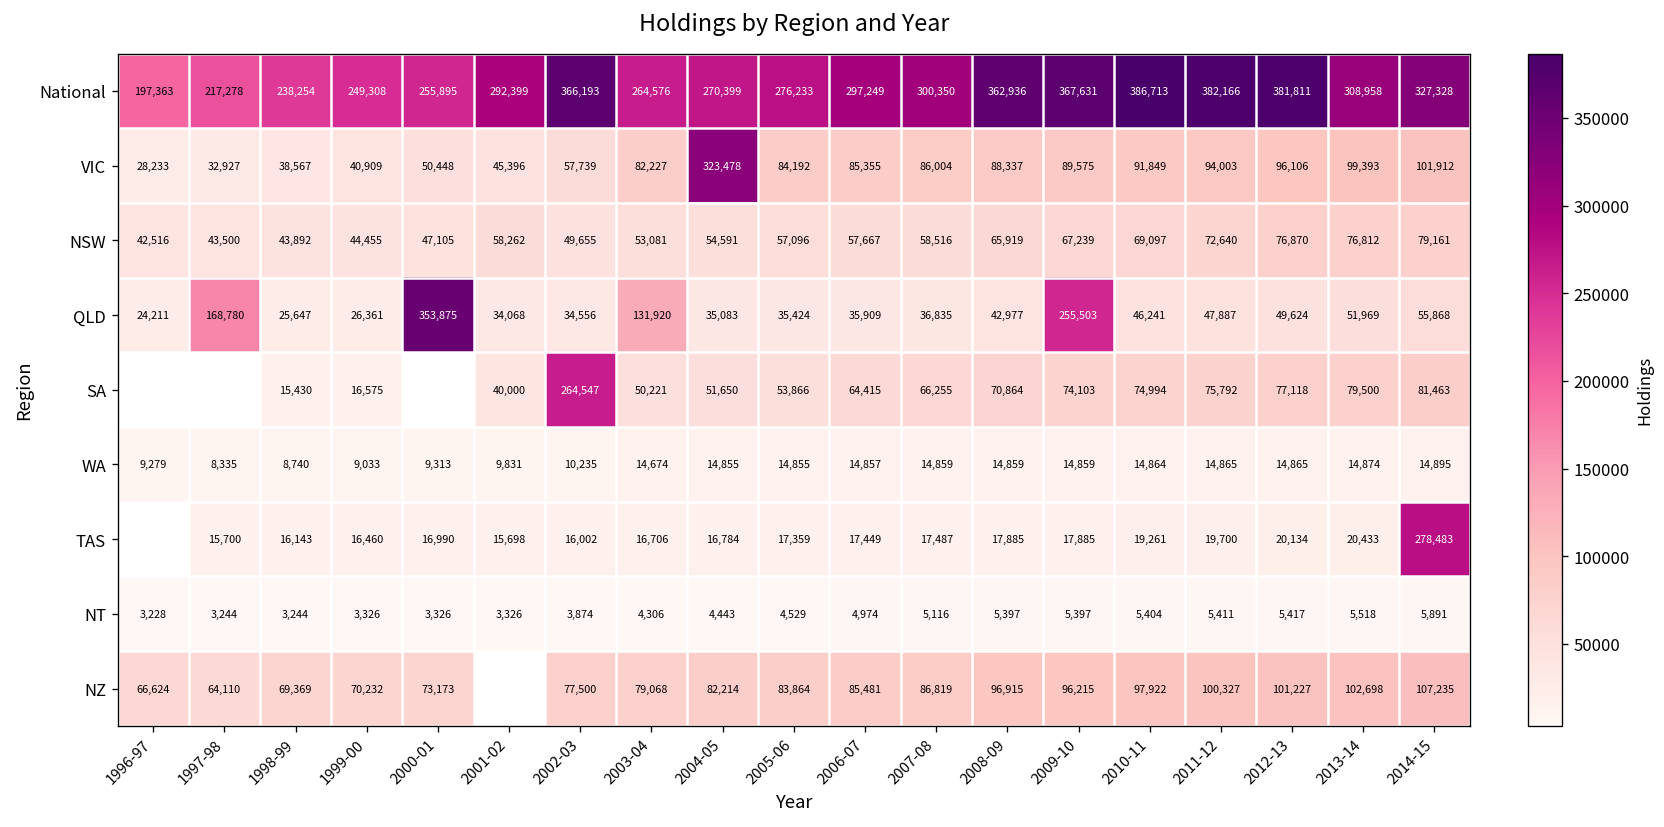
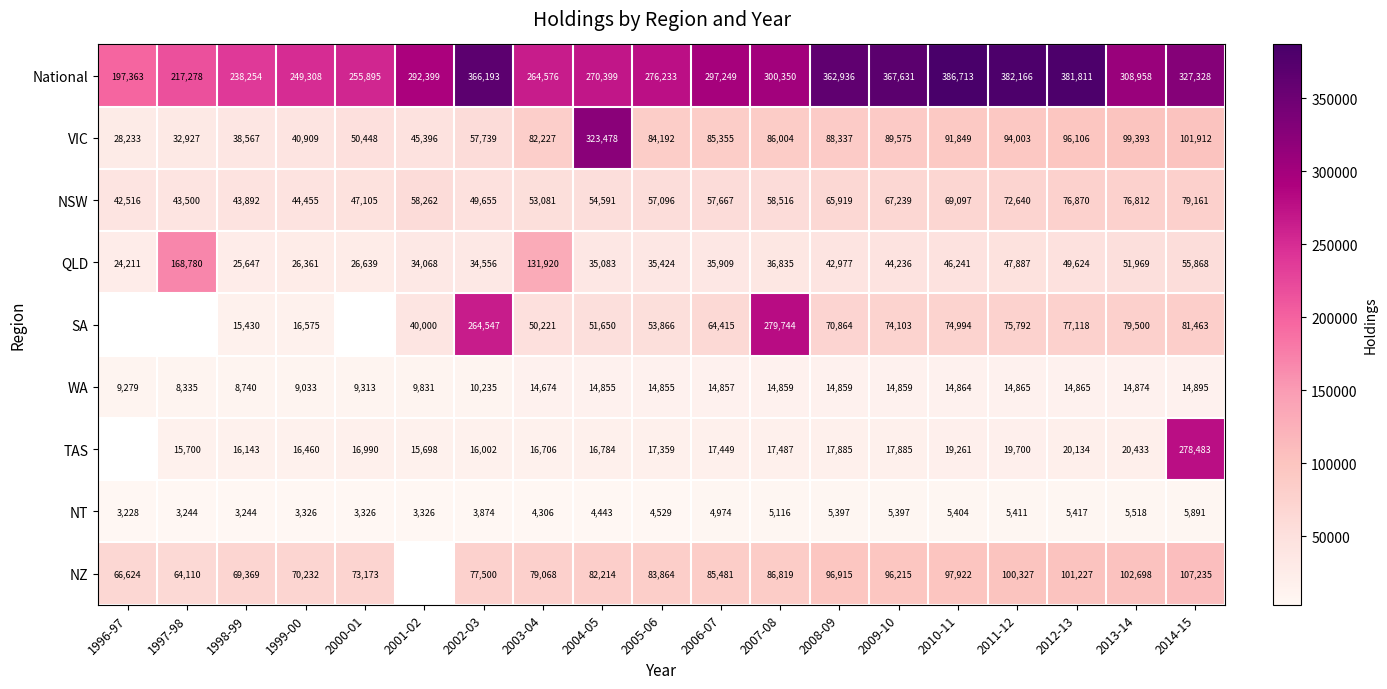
  {
    "National": {
      "1996-97": "197,363",
      "1997-98": "217,278",
      "1998-99": "238,254",
      "1999-00": "249,308",
      "2000-01": "255,895",
      "2001-02": "292,399",
      "2002-03": "366,193",
      "2003-04": "264,576",
      "2004-05": "270,399",
      "2005-06": "276,233",
      "2006-07": "297,249",
      "2007-08": "300,350",
      "2008-09": "362,936",
      "2009-10": "367,631",
      "2010-11": "386,713",
      "2011-12": "382,166",
      "2012-13": "381,811",
      "2013-14": "308,958",
      "2014-15": "327,328"
    },
    "VIC": {
      "1996-97": "28,233",
      "1997-98": "32,927",
      "1998-99": "38,567",
      "1999-00": "40,909",
      "2000-01": "50,448",
      "2001-02": "45,396",
      "2002-03": "57,739",
      "2003-04": "82,227",
      "2004-05": "323,478",
      "2005-06": "84,192",
      "2006-07": "85,355",
      "2007-08": "86,004",
      "2008-09": "88,337",
      "2009-10": "89,575",
      "2010-11": "91,849",
      "2011-12": "94,003",
      "2012-13": "96,106",
      "2013-14": "99,393",
      "2014-15": "101,912"
    },
    "NSW": {
      "1996-97": "42,516",
      "1997-98": "43,500",
      "1998-99": "43,892",
      "1999-00": "44,455",
      "2000-01": "47,105",
      "2001-02": "58,262",
      "2002-03": "49,655",
      "2003-04": "53,081",
      "2004-05": "54,591",
      "2005-06": "57,096",
      "2006-07": "57,667",
      "2007-08": "58,516",
      "2008-09": "65,919",
      "2009-10": "67,239",
      "2010-11": "69,097",
      "2011-12": "72,640",
      "2012-13": "76,870",
      "2013-14": "76,812",
      "2014-15": "79,161"
    },
    "QLD": {
      "1996-97": "24,211",
      "1997-98": "168,780",
      "1998-99": "25,647",
      "1999-00": "26,361",
-     "2000-01": "353,875",
+     "2000-01": "26,639",
      "2001-02": "34,068",
      "2002-03": "34,556",
      "2003-04": "131,920",
      "2004-05": "35,083",
      "2005-06": "35,424",
      "2006-07": "35,909",
      "2007-08": "36,835",
      "2008-09": "42,977",
-     "2009-10": "255,503",
+     "2009-10": "44,236",
      "2010-11": "46,241",
      "2011-12": "47,887",
      "2012-13": "49,624",
      "2013-14": "51,969",
      "2014-15": "55,868"
    },
    "SA": {
      "1998-99": "15,430",
      "1999-00": "16,575",
      "2001-02": "40,000",
      "2002-03": "264,547",
      "2003-04": "50,221",
      "2004-05": "51,650",
      "2005-06": "53,866",
      "2006-07": "64,415",
-     "2007-08": "66,255",
+     "2007-08": "279,744",
      "2008-09": "70,864",
      "2009-10": "74,103",
      "2010-11": "74,994",
      "2011-12": "75,792",
      "2012-13": "77,118",
      "2013-14": "79,500",
      "2014-15": "81,463"
    },
    "WA": {
      "1996-97": "9,279",
      "1997-98": "8,335",
      "1998-99": "8,740",
      "1999-00": "9,033",
      "2000-01": "9,313",
      "2001-02": "9,831",
      "2002-03": "10,235",
      "2003-04": "14,674",
      "2004-05": "14,855",
      "2005-06": "14,855",
      "2006-07": "14,857",
      "2007-08": "14,859",
      "2008-09": "14,859",
      "2009-10": "14,859",
      "2010-11": "14,864",
      "2011-12": "14,865",
      "2012-13": "14,865",
      "2013-14": "14,874",
      "2014-15": "14,895"
    },
    "TAS": {
      "1997-98": "15,700",
      "1998-99": "16,143",
      "1999-00": "16,460",
      "2000-01": "16,990",
      "2001-02": "15,698",
      "2002-03": "16,002",
      "2003-04": "16,706",
      "2004-05": "16,784",
      "2005-06": "17,359",
      "2006-07": "17,449",
      "2007-08": "17,487",
      "2008-09": "17,885",
      "2009-10": "17,885",
      "2010-11": "19,261",
      "2011-12": "19,700",
      "2012-13": "20,134",
      "2013-14": "20,433",
      "2014-15": "278,483"
    },
    "NT": {
      "1996-97": "3,228",
      "1997-98": "3,244",
      "1998-99": "3,244",
      "1999-00": "3,326",
      "2000-01": "3,326",
      "2001-02": "3,326",
      "2002-03": "3,874",
      "2003-04": "4,306",
      "2004-05": "4,443",
      "2005-06": "4,529",
      "2006-07": "4,974",
      "2007-08": "5,116",
      "2008-09": "5,397",
      "2009-10": "5,397",
      "2010-11": "5,404",
      "2011-12": "5,411",
      "2012-13": "5,417",
      "2013-14": "5,518",
      "2014-15": "5,891"
    },
    "NZ": {
      "1996-97": "66,624",
      "1997-98": "64,110",
      "1998-99": "69,369",
      "1999-00": "70,232",
      "2000-01": "73,173",
      "2002-03": "77,500",
      "2003-04": "79,068",
      "2004-05": "82,214",
      "2005-06": "83,864",
      "2006-07": "85,481",
      "2007-08": "86,819",
      "2008-09": "96,915",
      "2009-10": "96,215",
      "2010-11": "97,922",
      "2011-12": "100,327",
      "2012-13": "101,227",
      "2013-14": "102,698",
      "2014-15": "107,235"
    }
  }
